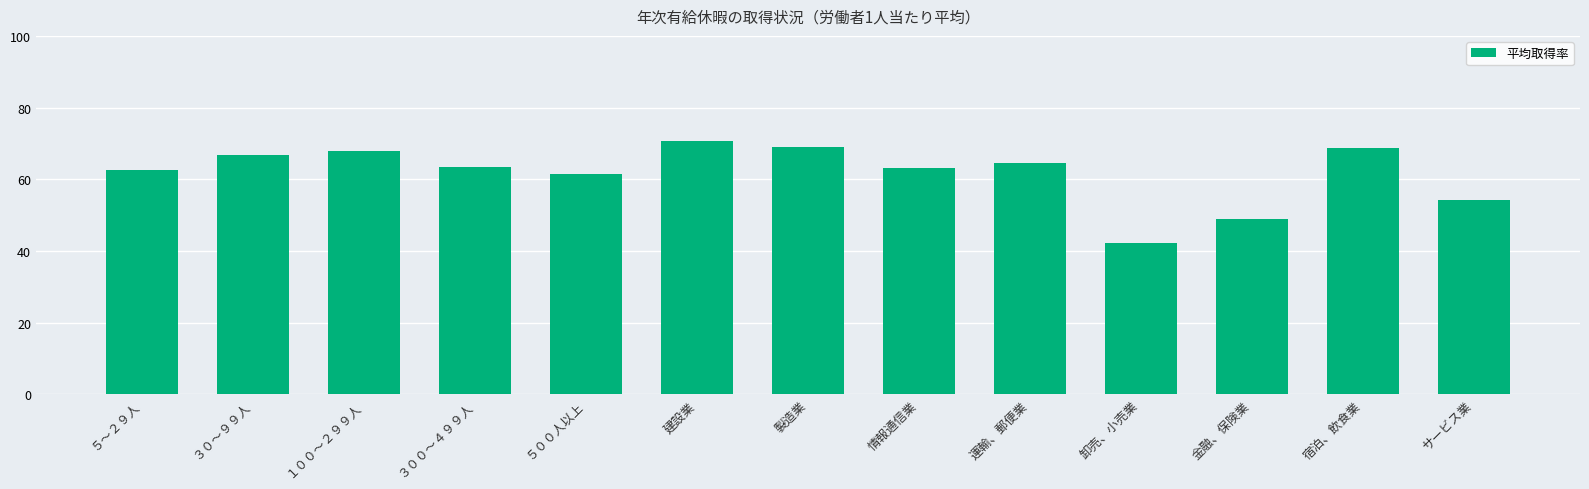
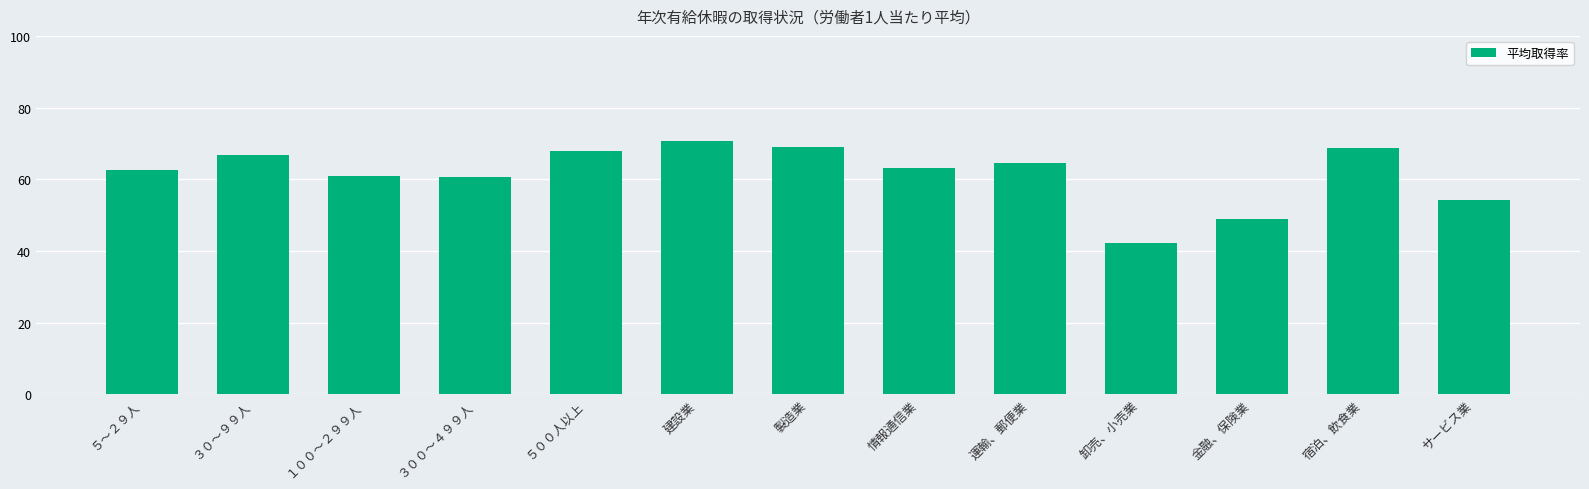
  {
    "５～２９人": 63,
    "３０～９９人": 67,
-   "１００～２９９人": 68,
-   "３００～４９９人": 63,
-   "５００人以上": 62,
+   "１００～２９９人": 61,
+   "３００～４９９人": 61,
+   "５００人以上": 68,
    "建設業": 71,
    "製造業": 69,
    "情報通信業": 63,
    "運輸、郵便業": 65,
    "卸売、小売業": 42,
    "金融、保険業": 49,
    "宿泊、飲食業": 69,
    "サービス業": 54
  }
